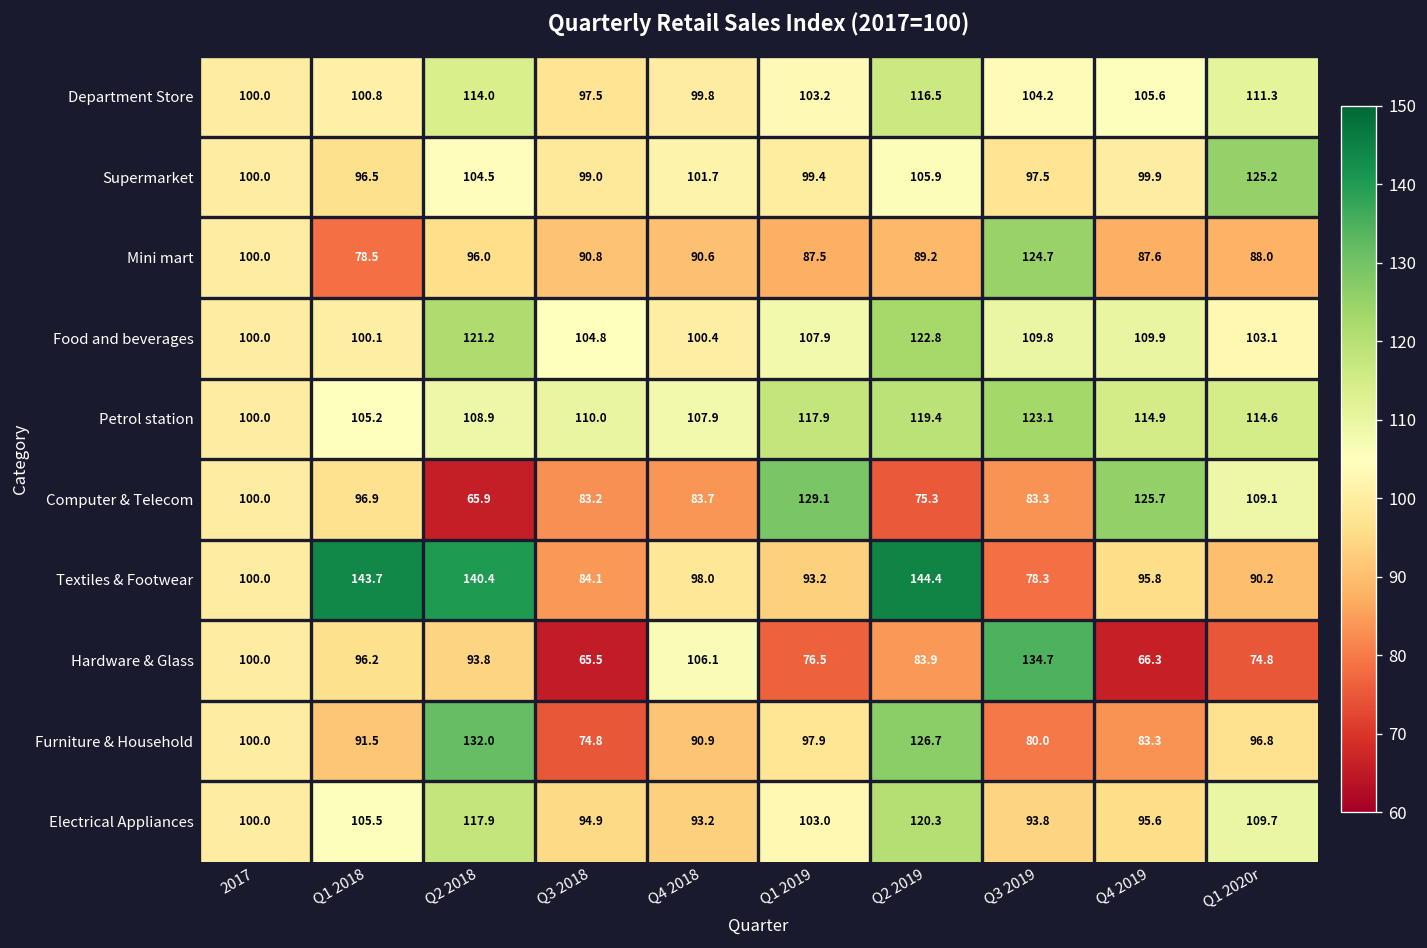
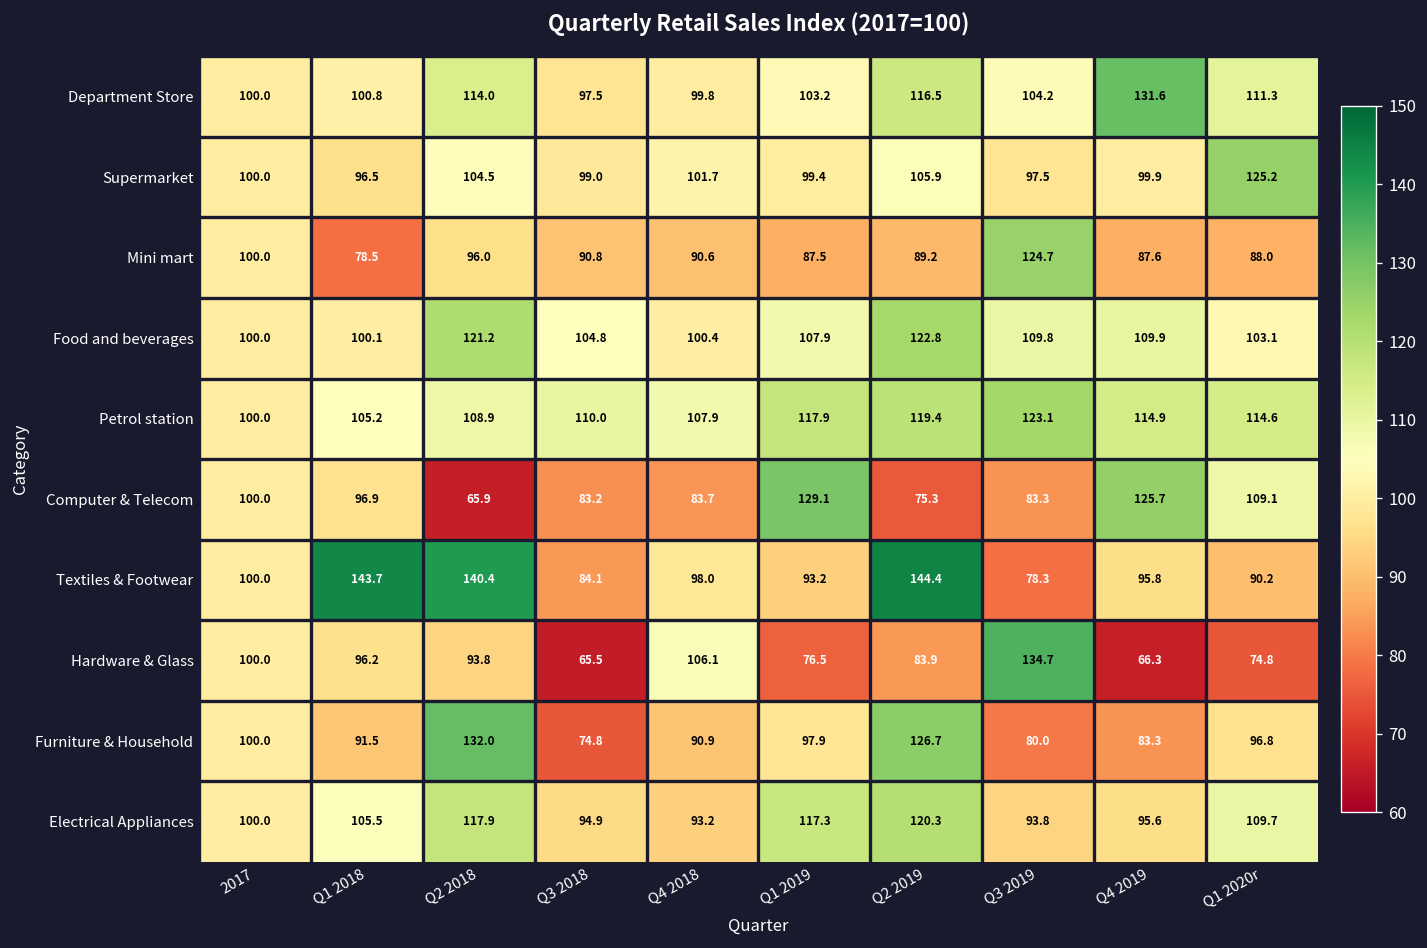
  {
    "Department Store": {
      "2017": 100.0,
      "Q1 2018": 100.8,
      "Q2 2018": 114.0,
      "Q3 2018": 97.5,
      "Q4 2018": 99.8,
      "Q1 2019": 103.2,
      "Q2 2019": 116.5,
      "Q3 2019": 104.2,
-     "Q4 2019": 105.6,
+     "Q4 2019": 131.6,
      "Q1 2020r": 111.3
    },
    "Supermarket": {
      "2017": 100.0,
      "Q1 2018": 96.5,
      "Q2 2018": 104.5,
      "Q3 2018": 99.0,
      "Q4 2018": 101.7,
      "Q1 2019": 99.4,
      "Q2 2019": 105.9,
      "Q3 2019": 97.5,
      "Q4 2019": 99.9,
      "Q1 2020r": 125.2
    },
    "Mini mart": {
      "2017": 100.0,
      "Q1 2018": 78.5,
      "Q2 2018": 96.0,
      "Q3 2018": 90.8,
      "Q4 2018": 90.6,
      "Q1 2019": 87.5,
      "Q2 2019": 89.2,
      "Q3 2019": 124.7,
      "Q4 2019": 87.6,
      "Q1 2020r": 88.0
    },
    "Food and beverages": {
      "2017": 100.0,
      "Q1 2018": 100.1,
      "Q2 2018": 121.2,
      "Q3 2018": 104.8,
      "Q4 2018": 100.4,
      "Q1 2019": 107.9,
      "Q2 2019": 122.8,
      "Q3 2019": 109.8,
      "Q4 2019": 109.9,
      "Q1 2020r": 103.1
    },
    "Petrol station": {
      "2017": 100.0,
      "Q1 2018": 105.2,
      "Q2 2018": 108.9,
      "Q3 2018": 110.0,
      "Q4 2018": 107.9,
      "Q1 2019": 117.9,
      "Q2 2019": 119.4,
      "Q3 2019": 123.1,
      "Q4 2019": 114.9,
      "Q1 2020r": 114.6
    },
    "Computer & Telecom": {
      "2017": 100.0,
      "Q1 2018": 96.9,
      "Q2 2018": 65.9,
      "Q3 2018": 83.2,
      "Q4 2018": 83.7,
      "Q1 2019": 129.1,
      "Q2 2019": 75.3,
      "Q3 2019": 83.3,
      "Q4 2019": 125.7,
      "Q1 2020r": 109.1
    },
    "Textiles & Footwear": {
      "2017": 100.0,
      "Q1 2018": 143.7,
      "Q2 2018": 140.4,
      "Q3 2018": 84.1,
      "Q4 2018": 98.0,
      "Q1 2019": 93.2,
      "Q2 2019": 144.4,
      "Q3 2019": 78.3,
      "Q4 2019": 95.8,
      "Q1 2020r": 90.2
    },
    "Hardware & Glass": {
      "2017": 100.0,
      "Q1 2018": 96.2,
      "Q2 2018": 93.8,
      "Q3 2018": 65.5,
      "Q4 2018": 106.1,
      "Q1 2019": 76.5,
      "Q2 2019": 83.9,
      "Q3 2019": 134.7,
      "Q4 2019": 66.3,
      "Q1 2020r": 74.8
    },
    "Furniture & Household": {
      "2017": 100.0,
      "Q1 2018": 91.5,
      "Q2 2018": 132.0,
      "Q3 2018": 74.8,
      "Q4 2018": 90.9,
      "Q1 2019": 97.9,
      "Q2 2019": 126.7,
      "Q3 2019": 80.0,
      "Q4 2019": 83.3,
      "Q1 2020r": 96.8
    },
    "Electrical Appliances": {
      "2017": 100.0,
      "Q1 2018": 105.5,
      "Q2 2018": 117.9,
      "Q3 2018": 94.9,
      "Q4 2018": 93.2,
-     "Q1 2019": 103.0,
+     "Q1 2019": 117.3,
      "Q2 2019": 120.3,
      "Q3 2019": 93.8,
      "Q4 2019": 95.6,
      "Q1 2020r": 109.7
    }
  }
